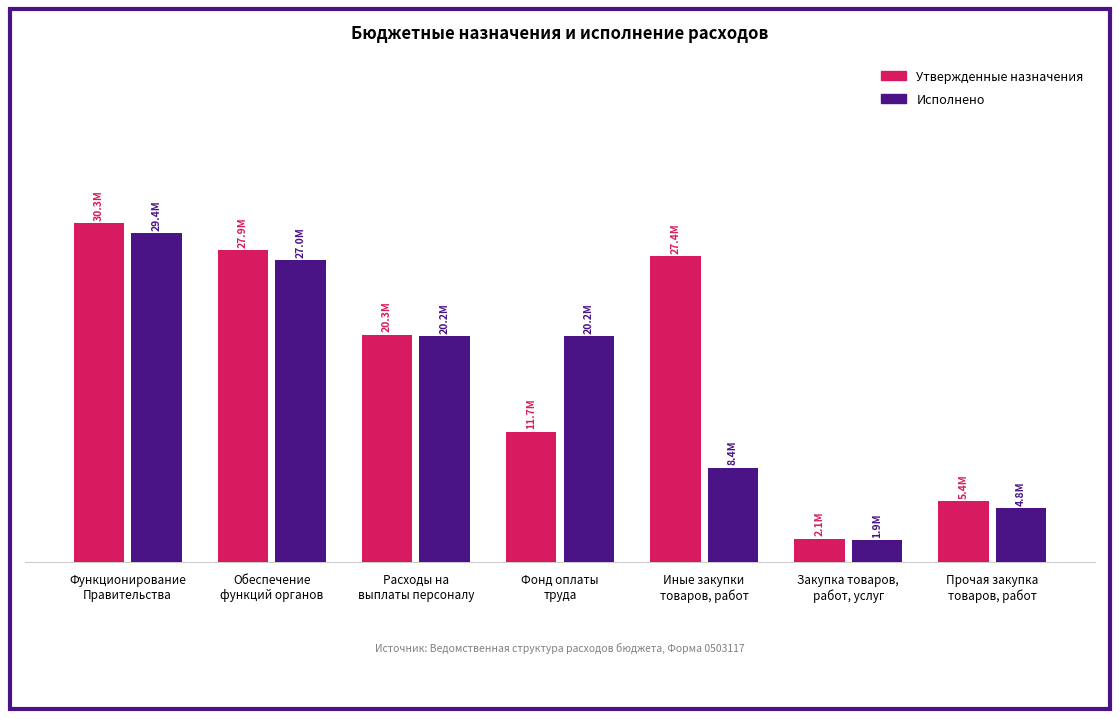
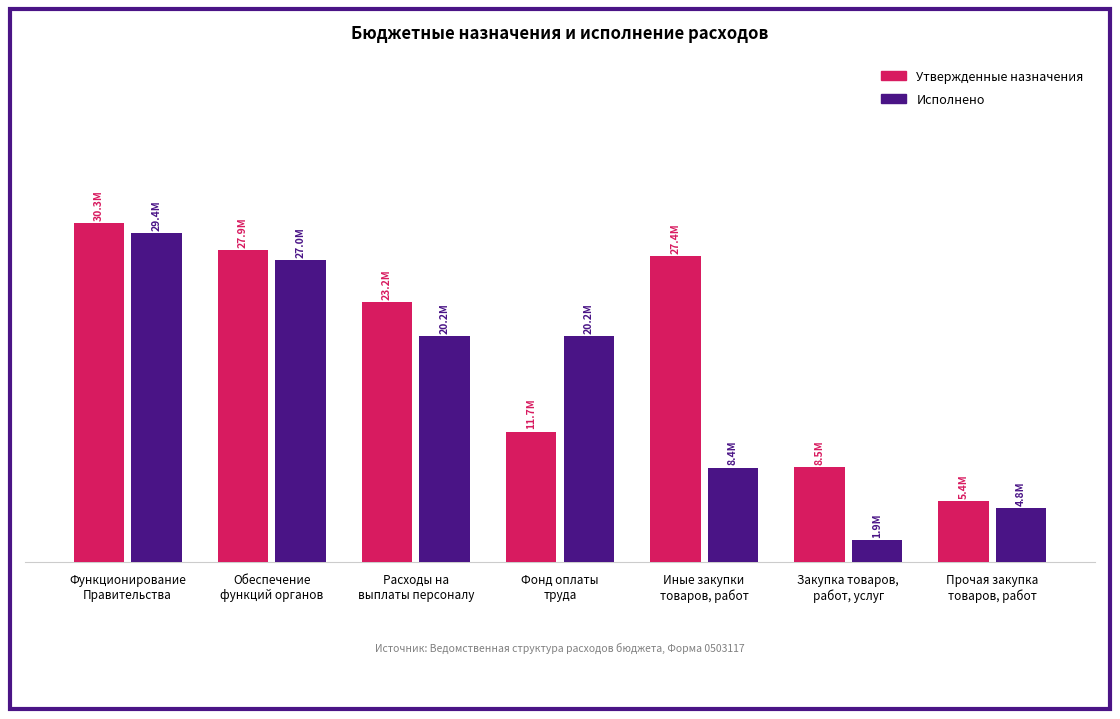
  {
    "Утвержденные назначения": {
      "Функционирование Правительства": "30.3M",
      "Обеспечение функций органов": "27.9M",
-     "Расходы на выплаты персоналу": "20.3M",
+     "Расходы на выплаты персоналу": "23.2M",
      "Фонд оплаты труда": "11.7M",
      "Иные закупки товаров, работ": "27.4M",
-     "Закупка товаров, работ, услуг": "2.1M",
+     "Закупка товаров, работ, услуг": "8.5M",
      "Прочая закупка товаров, работ": "5.4M"
    },
    "Исполнено": {
      "Функционирование Правительства": "29.4M",
      "Обеспечение функций органов": "27.0M",
      "Расходы на выплаты персоналу": "20.2M",
      "Фонд оплаты труда": "20.2M",
      "Иные закупки товаров, работ": "8.4M",
      "Закупка товаров, работ, услуг": "1.9M",
      "Прочая закупка товаров, работ": "4.8M"
    }
  }
